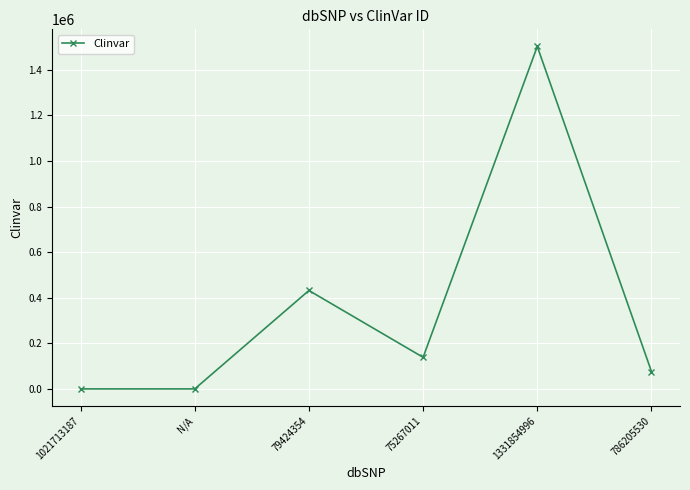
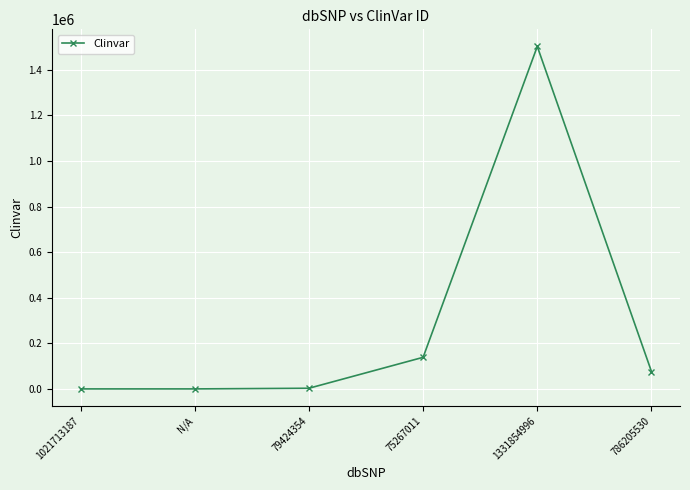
  {
    "1021713187": 0,
    "N/A": 0,
-   "79424354": 430000,
+   "79424354": 0,
    "75267011": 140000,
    "1331854996": 1500000,
    "786205530": 80000
  }
